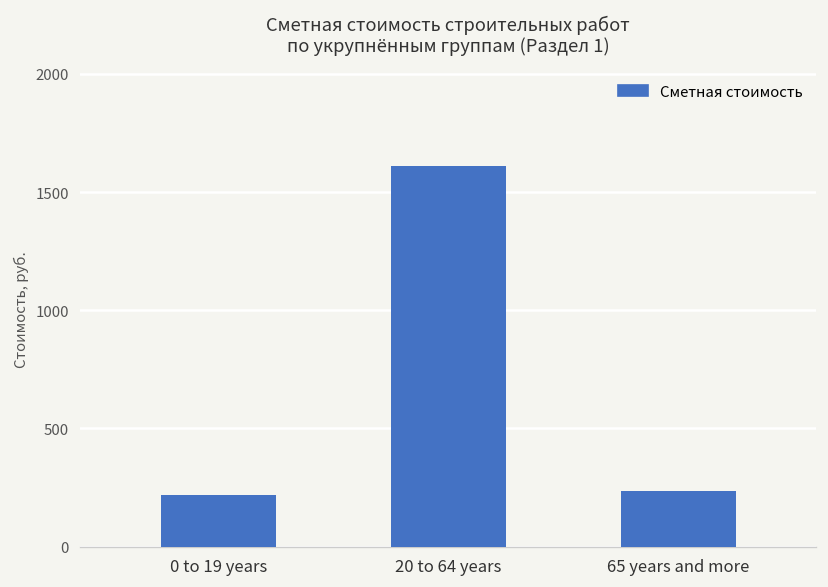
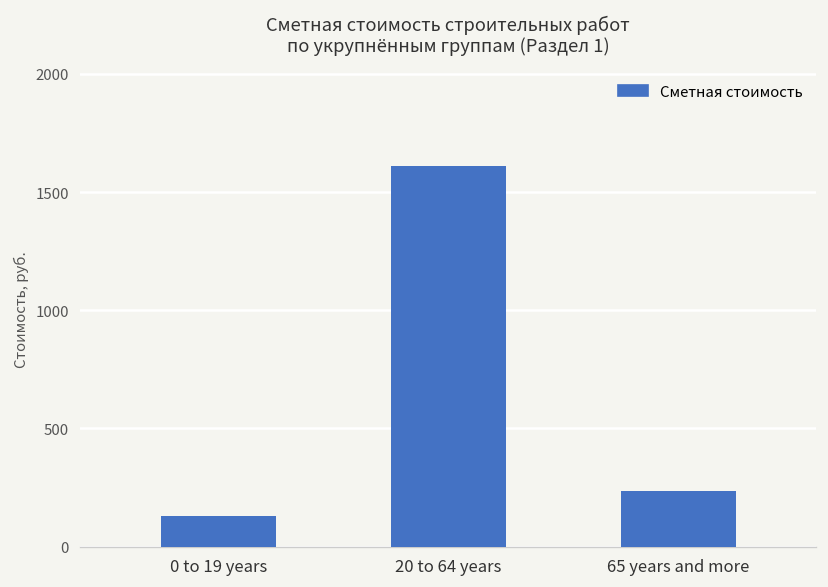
  {
-   "0 to 19 years": 220,
+   "0 to 19 years": 130,
    "20 to 64 years": 1610,
    "65 years and more": 230
  }
